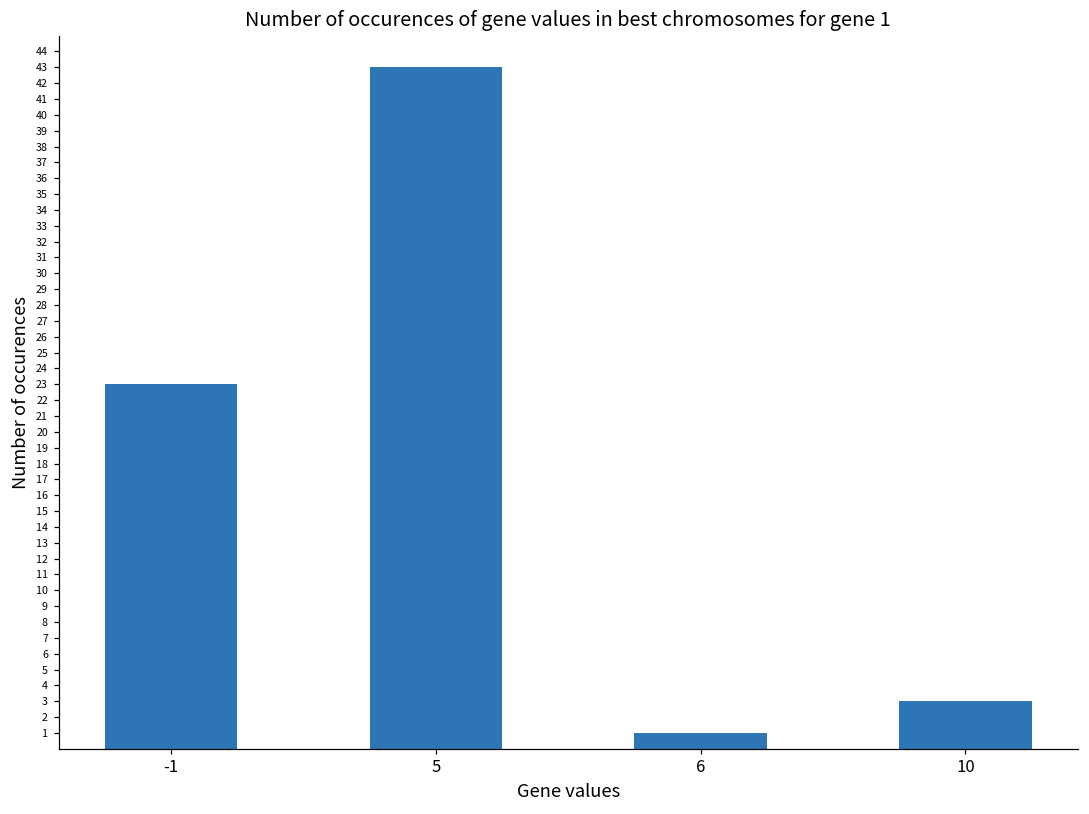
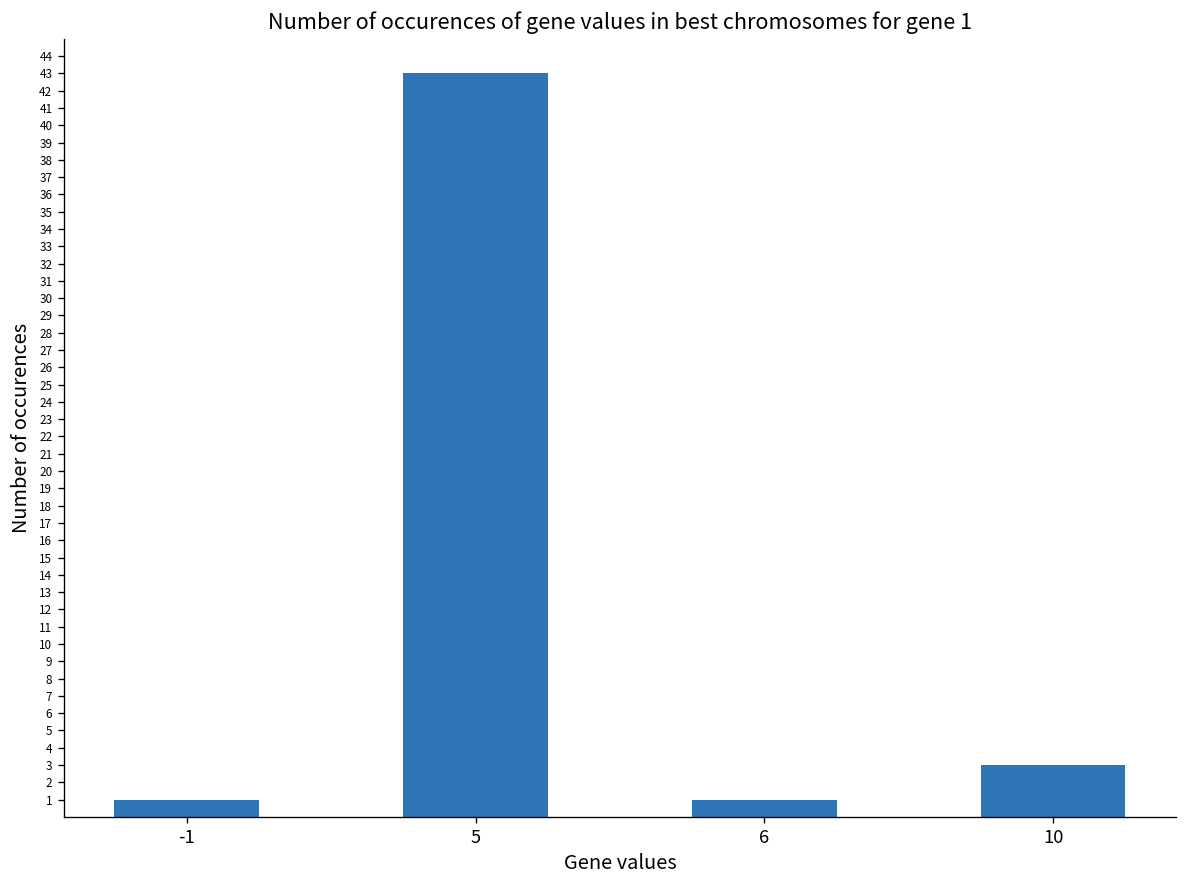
  {
-   "-1": 23,
+   "-1": 1,
    "5": 43,
    "6": 1,
    "10": 3
  }
